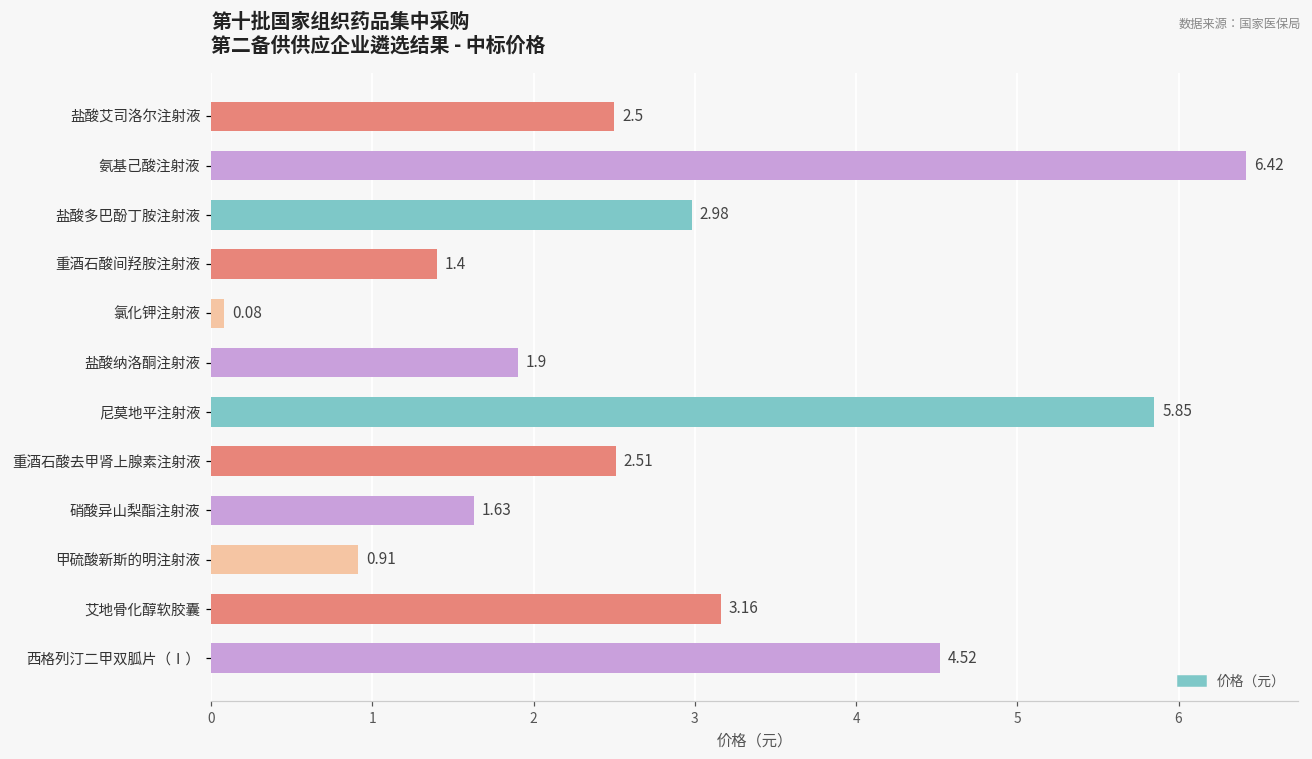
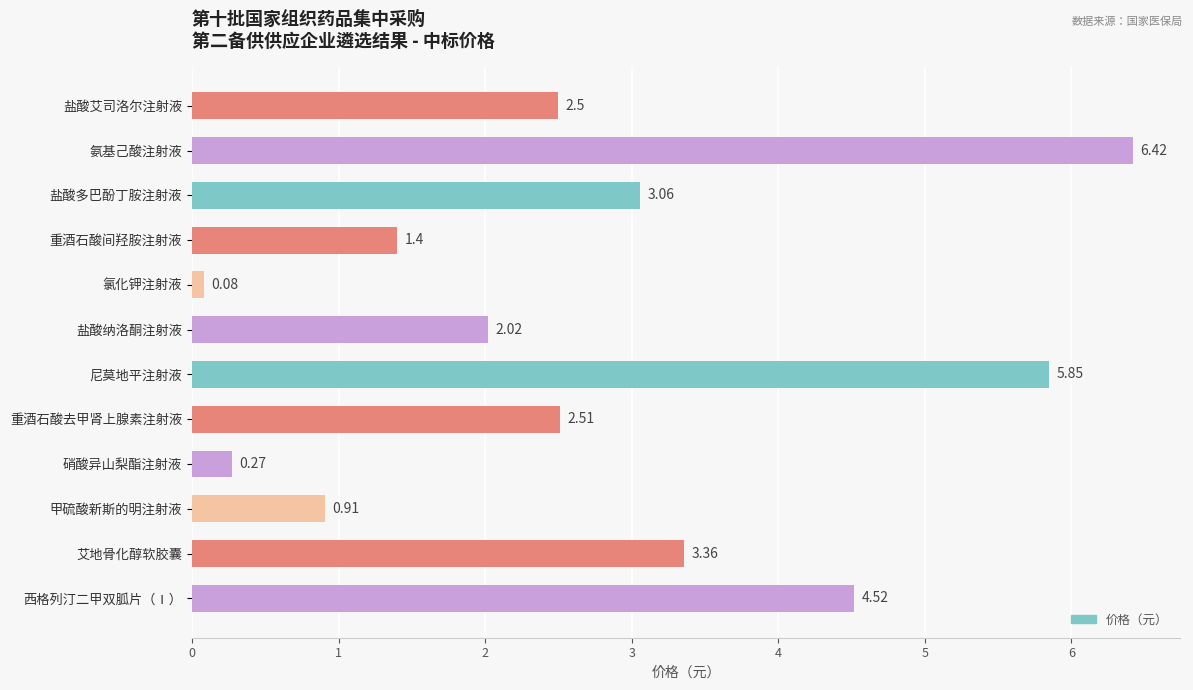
  {
    "盐酸艾司洛尔注射液": 2.5,
    "氨基己酸注射液": 6.42,
-   "盐酸多巴酚丁胺注射液": 2.98,
+   "盐酸多巴酚丁胺注射液": 3.06,
    "重酒石酸间羟胺注射液": 1.4,
    "氯化钾注射液": 0.08,
-   "盐酸纳洛酮注射液": 1.9,
+   "盐酸纳洛酮注射液": 2.02,
    "尼莫地平注射液": 5.85,
    "重酒石酸去甲肾上腺素注射液": 2.51,
-   "硝酸异山梨酯注射液": 1.63,
+   "硝酸异山梨酯注射液": 0.27,
    "甲硫酸新斯的明注射液": 0.91,
-   "艾地骨化醇软胶囊": 3.16,
+   "艾地骨化醇软胶囊": 3.36,
    "西格列汀二甲双胍片（Ⅰ）": 4.52
  }
